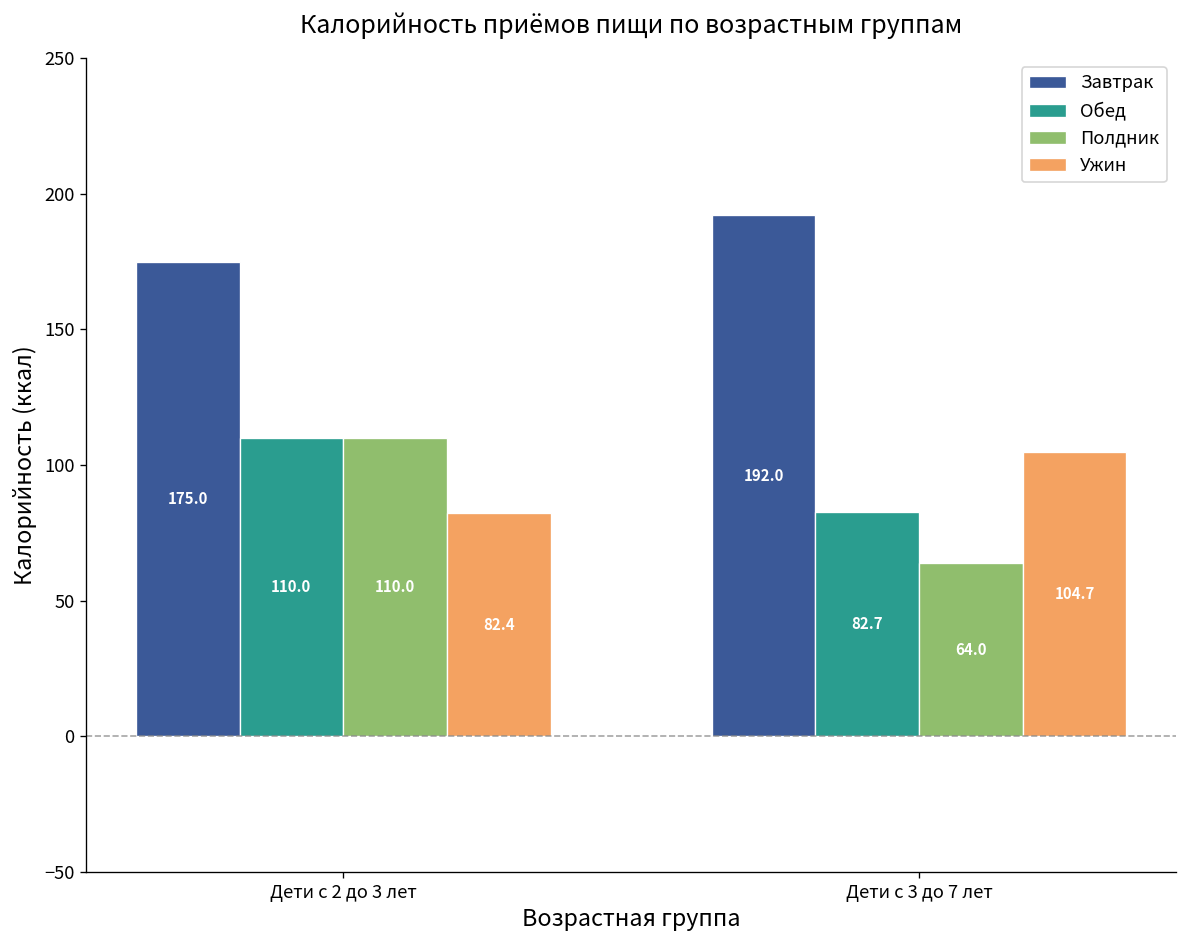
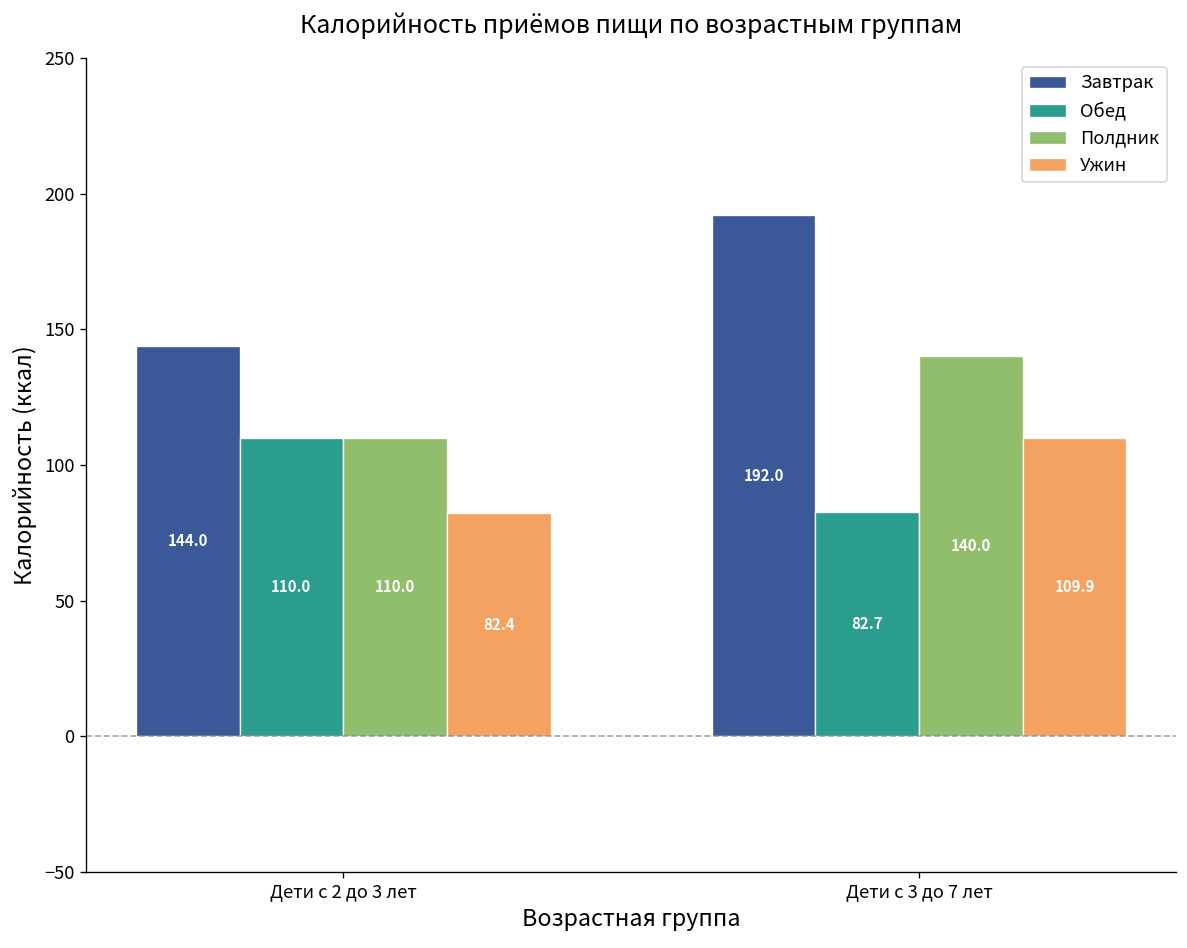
  {
    "Завтрак": {
-     "Дети с 2 до 3 лет": 175.0,
+     "Дети с 2 до 3 лет": 144.0,
      "Дети с 3 до 7 лет": 192.0
    },
    "Обед": {
      "Дети с 2 до 3 лет": 110.0,
      "Дети с 3 до 7 лет": 82.7
    },
    "Полдник": {
      "Дети с 2 до 3 лет": 110.0,
-     "Дети с 3 до 7 лет": 64.0
+     "Дети с 3 до 7 лет": 140.0
    },
    "Ужин": {
      "Дети с 2 до 3 лет": 82.4,
-     "Дети с 3 до 7 лет": 104.7
+     "Дети с 3 до 7 лет": 109.9
    }
  }
